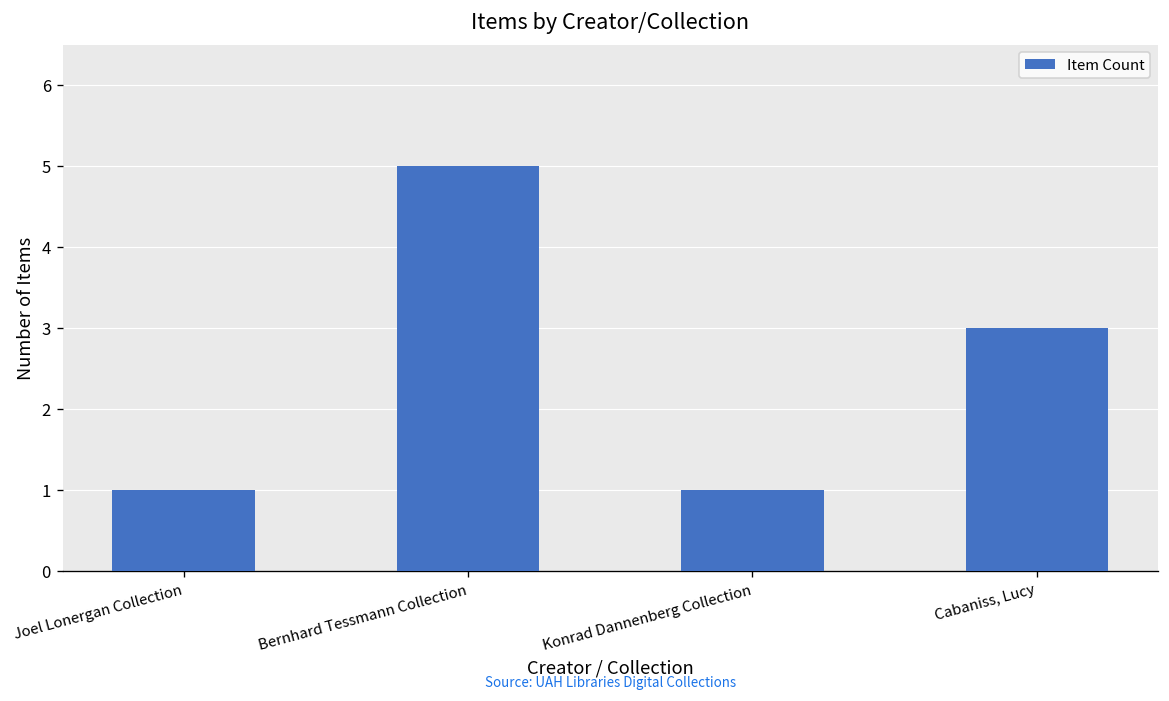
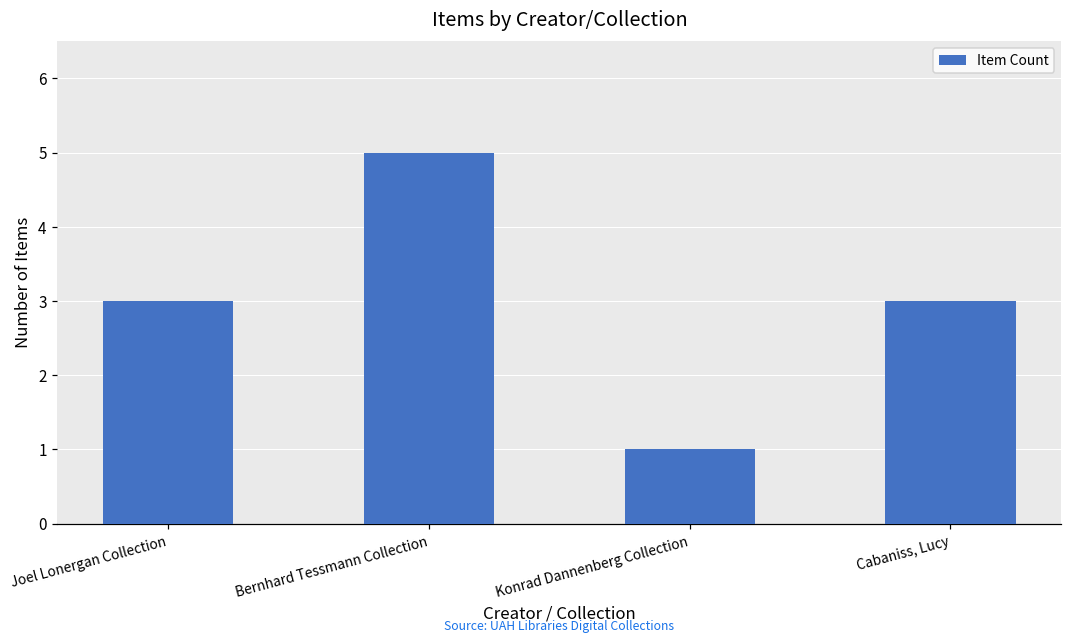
  {
-   "Joel Lonergan Collection": 1,
+   "Joel Lonergan Collection": 3,
    "Bernhard Tessmann Collection": 5,
    "Konrad Dannenberg Collection": 1,
    "Cabaniss, Lucy": 3
  }
